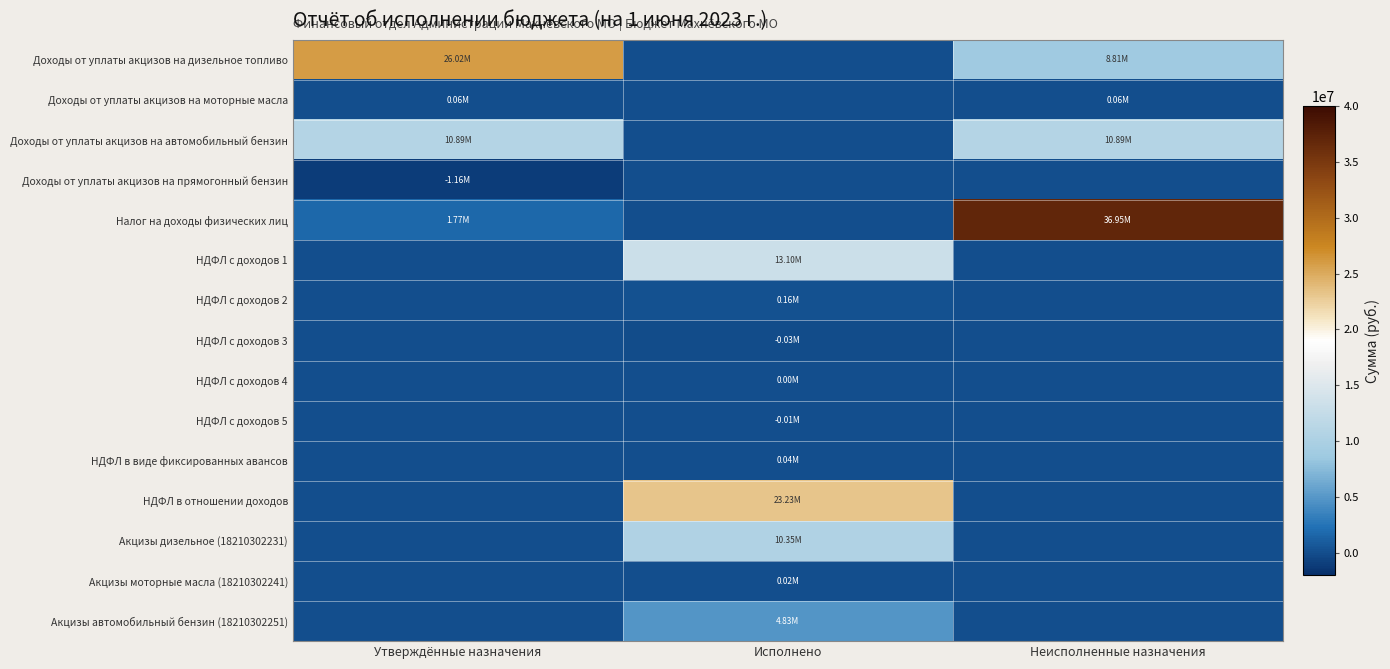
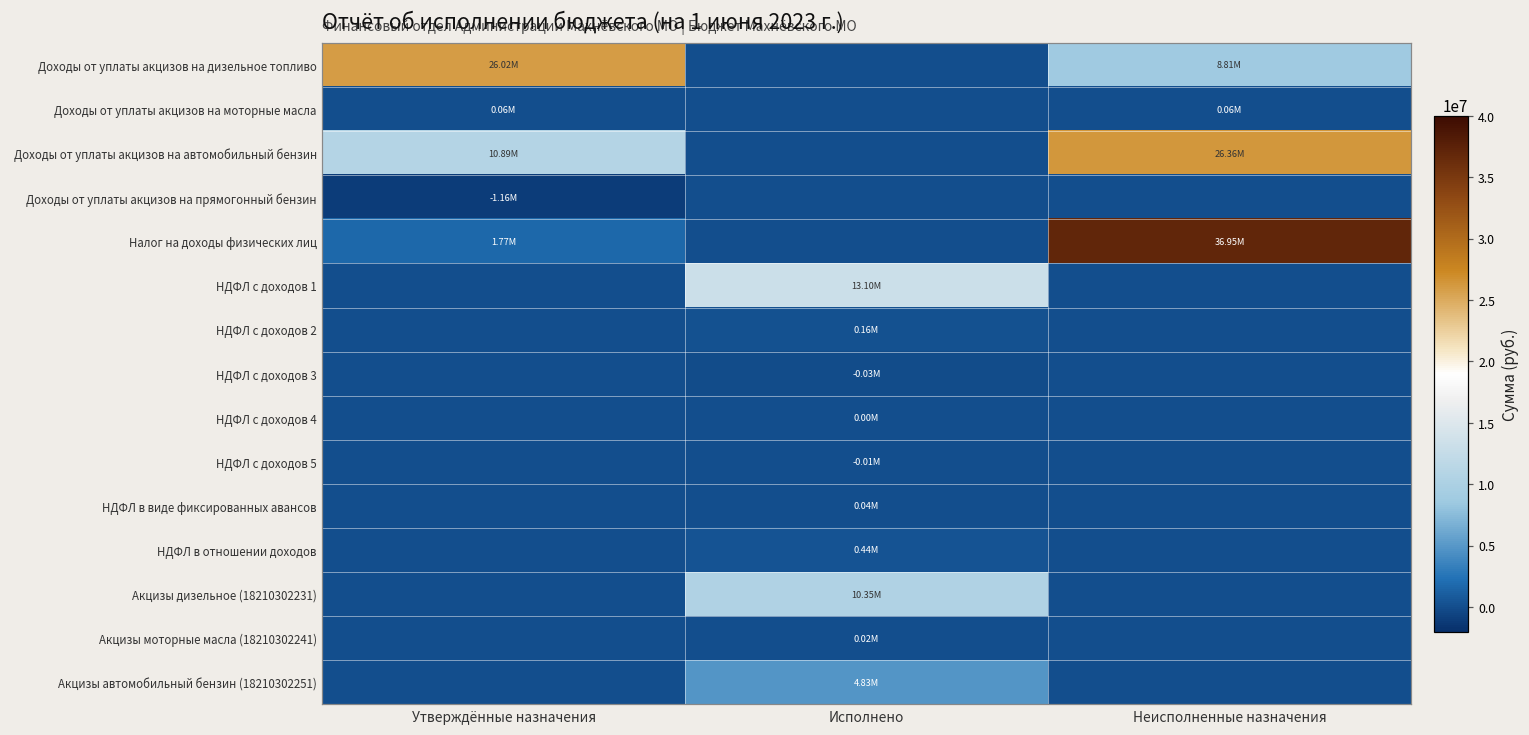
  {
    "Доходы от уплаты акцизов на дизельное топливо": {
      "Утверждённые назначения": "26.02M",
      "Неисполненные назначения": "8.81M"
    },
    "Доходы от уплаты акцизов на моторные масла": {
      "Утверждённые назначения": "0.06M",
      "Неисполненные назначения": "0.06M"
    },
    "Доходы от уплаты акцизов на автомобильный бензин": {
      "Утверждённые назначения": "10.89M",
-     "Неисполненные назначения": "10.89M"
+     "Неисполненные назначения": "26.36M"
    },
    "Доходы от уплаты акцизов на прямогонный бензин": {
      "Утверждённые назначения": "-1.16M"
    },
    "Налог на доходы физических лиц": {
      "Утверждённые назначения": "1.77M",
      "Неисполненные назначения": "36.95M"
    },
    "НДФЛ с доходов 1": {
      "Исполнено": "13.10M"
    },
    "НДФЛ с доходов 2": {
      "Исполнено": "0.16M"
    },
    "НДФЛ с доходов 3": {
      "Исполнено": "-0.03M"
    },
    "НДФЛ с доходов 4": {
      "Исполнено": "0.00M"
    },
    "НДФЛ с доходов 5": {
      "Исполнено": "-0.01M"
    },
    "НДФЛ в виде фиксированных авансов": {
      "Исполнено": "0.04M"
    },
    "НДФЛ в отношении доходов": {
-     "Исполнено": "23.23M"
+     "Исполнено": "0.44M"
    },
    "Акцизы дизельное (18210302231)": {
      "Исполнено": "10.35M"
    },
    "Акцизы моторные масла (18210302241)": {
      "Исполнено": "0.02M"
    },
    "Акцизы автомобильный бензин (18210302251)": {
      "Исполнено": "4.83M"
    }
  }
